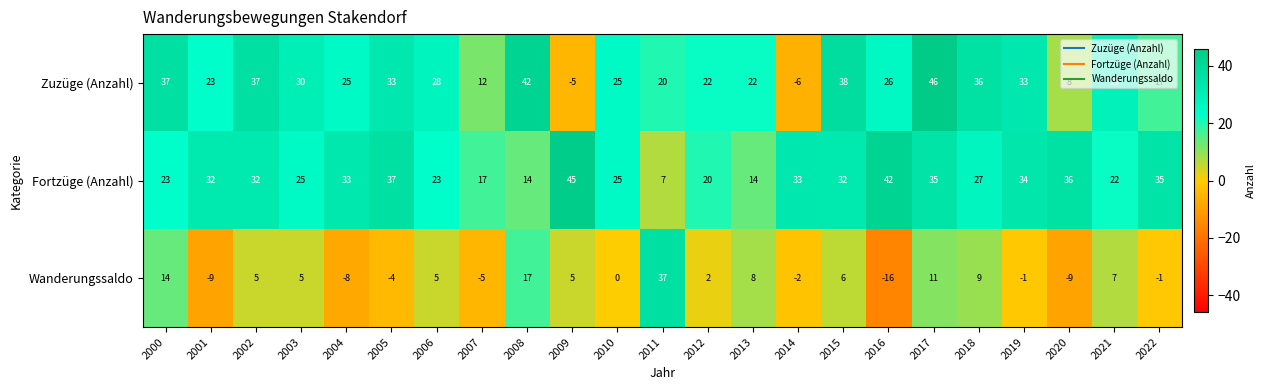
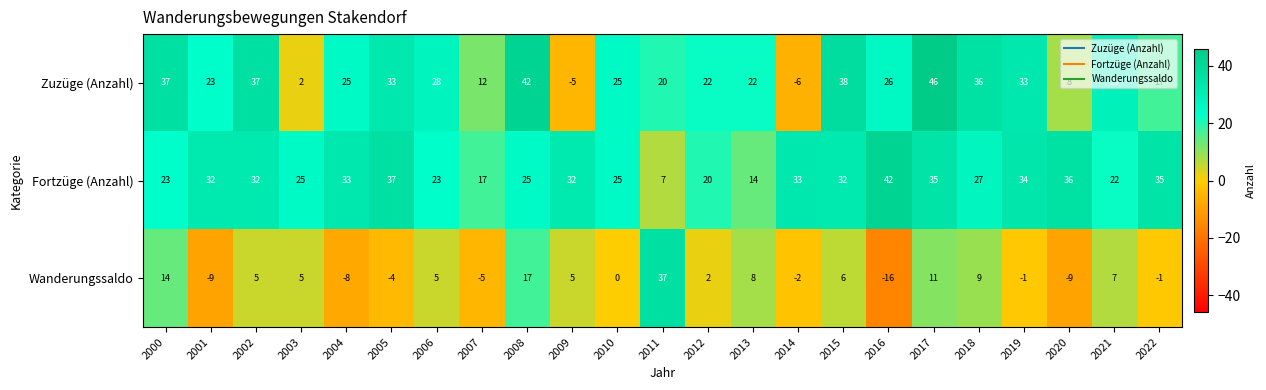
  {
    "Zuzüge (Anzahl)": {
      "2000": 37,
      "2001": 23,
      "2002": 37,
-     "2003": 30,
+     "2003": 2,
      "2004": 25,
      "2005": 33,
      "2006": 28,
      "2007": 12,
      "2008": 42,
      "2009": -5,
      "2010": 25,
      "2011": 20,
      "2012": 22,
      "2013": 22,
      "2014": -6,
      "2015": 38,
      "2016": 26,
      "2017": 46,
      "2018": 36,
      "2019": 33
    },
    "Fortzüge (Anzahl)": {
      "2000": 23,
      "2001": 32,
      "2002": 32,
      "2003": 25,
      "2004": 33,
      "2005": 37,
      "2006": 23,
      "2007": 17,
-     "2008": 14,
-     "2009": 45,
+     "2008": 25,
+     "2009": 32,
      "2010": 25,
      "2011": 7,
      "2012": 20,
      "2013": 14,
      "2014": 33,
      "2015": 32,
      "2016": 42,
      "2017": 35,
      "2018": 27,
      "2019": 34,
      "2020": 36,
      "2021": 22,
      "2022": 35
    },
    "Wanderungssaldo": {
      "2000": 14,
      "2001": -9,
      "2002": 5,
      "2003": 5,
      "2004": -8,
      "2005": -4,
      "2006": 5,
      "2007": -5,
      "2008": 17,
      "2009": 5,
      "2010": 0,
      "2011": 37,
      "2012": 2,
      "2013": 8,
      "2014": -2,
      "2015": 6,
      "2016": -16,
      "2017": 11,
      "2018": 9,
      "2019": -1,
      "2020": -9,
      "2021": 7,
      "2022": -1
    }
  }
